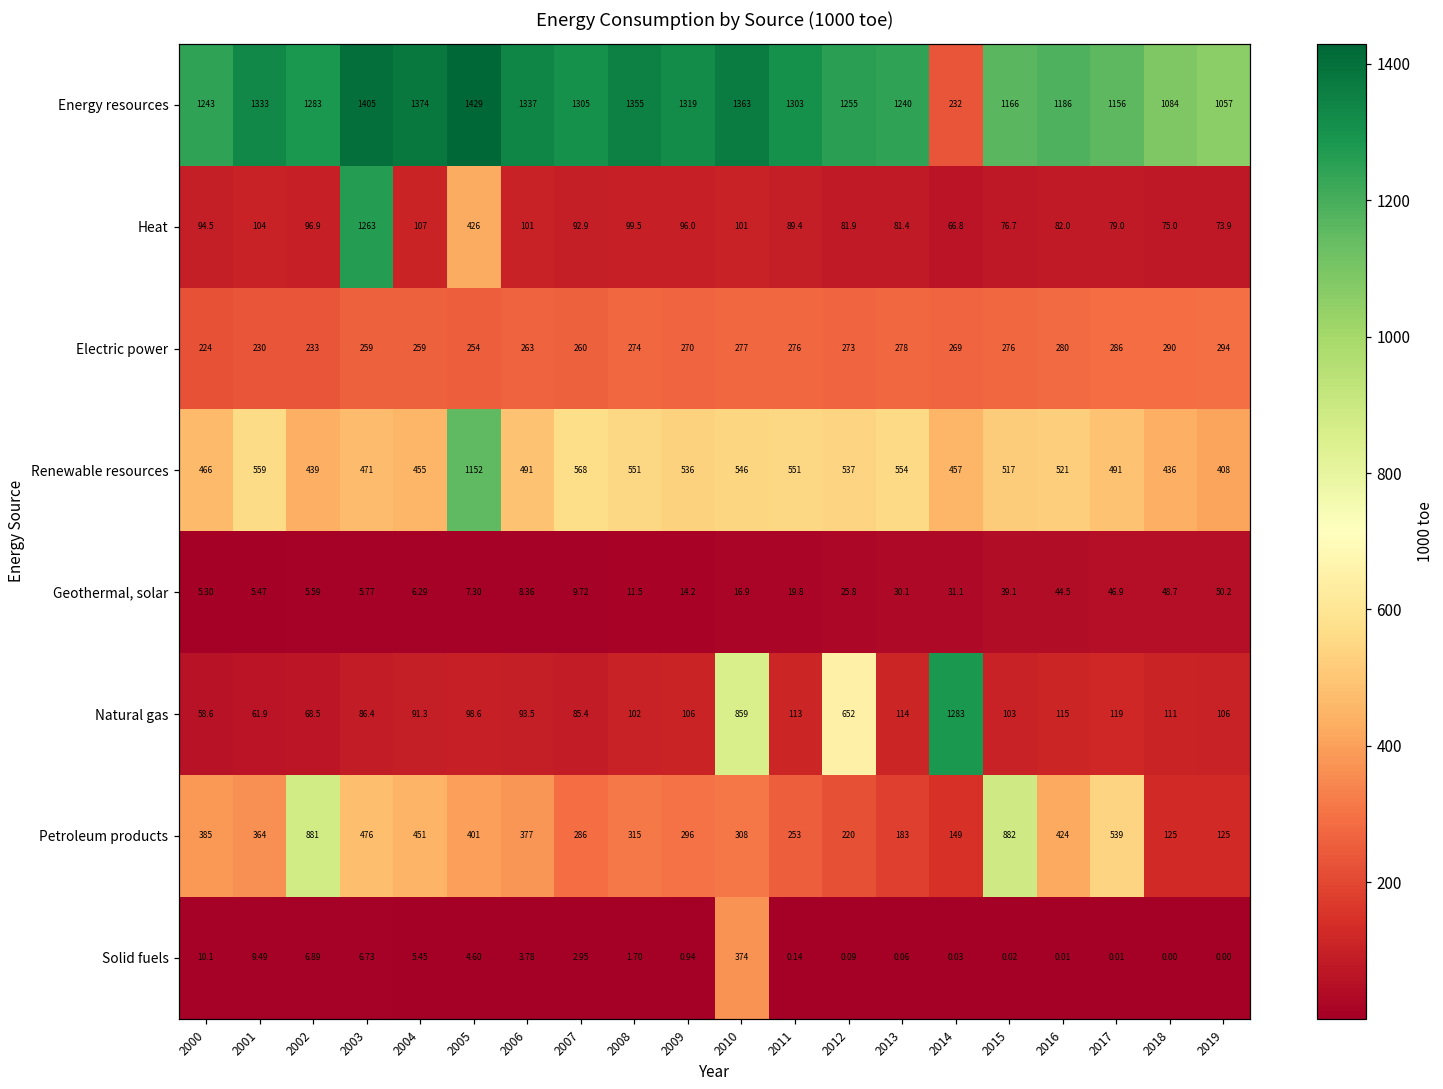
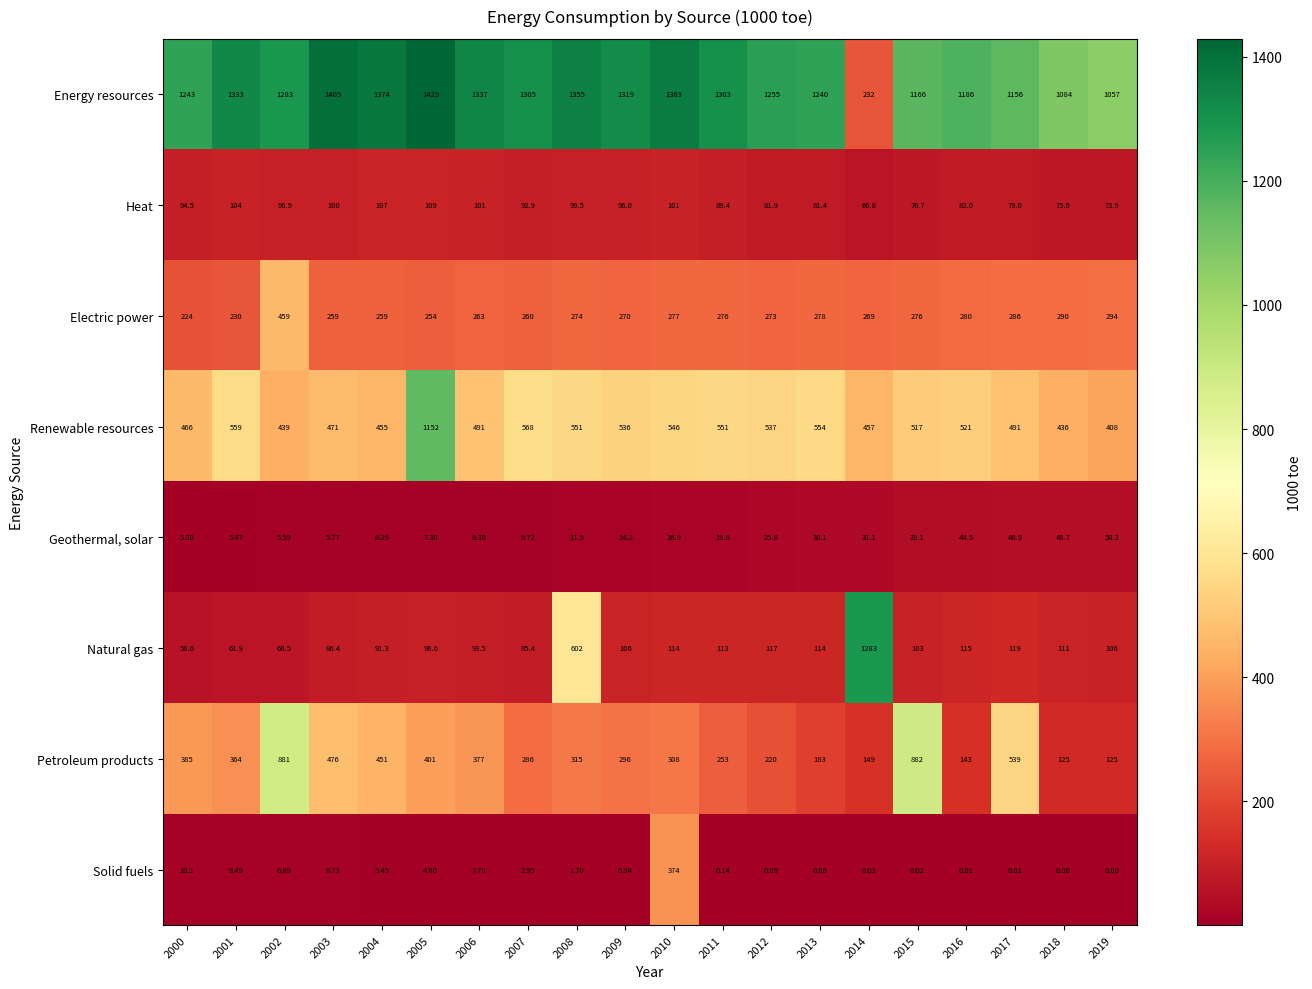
  {
    "Energy resources": {
      "2000": 1243,
      "2001": 1333,
      "2002": 1283,
      "2003": 1405,
      "2004": 1374,
      "2005": 1429,
      "2006": 1337,
      "2007": 1305,
      "2008": 1355,
      "2009": 1319,
      "2010": 1363,
      "2011": 1303,
      "2012": 1255,
      "2013": 1240,
      "2014": 232,
      "2015": 1166,
      "2016": 1186,
      "2017": 1156,
      "2018": 1084,
      "2019": 1057
    },
    "Heat": {
      "2000": 94.5,
      "2001": 104,
      "2002": 96.9,
-     "2003": 1263,
+     "2003": 100,
      "2004": 107,
-     "2005": 426,
+     "2005": 109,
      "2006": 101,
      "2007": 92.9,
      "2008": 99.5,
      "2009": 96.0,
      "2010": 101,
      "2011": 89.4,
      "2012": 81.9,
      "2013": 81.4,
      "2014": 66.8,
      "2015": 76.7,
      "2016": 82.0,
      "2017": 79.0,
      "2018": 75.0,
      "2019": 73.9
    },
    "Electric power": {
      "2000": 224,
      "2001": 230,
-     "2002": 233,
+     "2002": 459,
      "2003": 259,
      "2004": 259,
      "2005": 254,
      "2006": 263,
      "2007": 260,
      "2008": 274,
      "2009": 270,
      "2010": 277,
      "2011": 276,
      "2012": 273,
      "2013": 278,
      "2014": 269,
      "2015": 276,
      "2016": 280,
      "2017": 286,
      "2018": 290,
      "2019": 294
    },
    "Renewable resources": {
      "2000": 466,
      "2001": 559,
      "2002": 439,
      "2003": 471,
      "2004": 455,
      "2005": 1152,
      "2006": 491,
      "2007": 568,
      "2008": 551,
      "2009": 536,
      "2010": 546,
      "2011": 551,
      "2012": 537,
      "2013": 554,
      "2014": 457,
      "2015": 517,
      "2016": 521,
      "2017": 491,
      "2018": 436,
      "2019": 408
    },
    "Geothermal, solar": {
      "2000": 5.30,
      "2001": 5.47,
      "2002": 5.59,
      "2003": 5.77,
      "2004": 6.29,
      "2005": 7.30,
      "2006": 8.36,
      "2007": 9.72,
      "2008": 11.5,
      "2009": 14.2,
      "2010": 16.9,
      "2011": 19.8,
      "2012": 25.8,
      "2013": 30.1,
      "2014": 31.1,
      "2015": 39.1,
      "2016": 44.5,
      "2017": 46.9,
      "2018": 48.7,
      "2019": 50.2
    },
    "Natural gas": {
      "2000": 58.6,
      "2001": 61.9,
      "2002": 68.5,
      "2003": 86.4,
      "2004": 91.3,
      "2005": 98.6,
      "2006": 93.5,
      "2007": 85.4,
-     "2008": 102,
+     "2008": 602,
      "2009": 106,
-     "2010": 859,
+     "2010": 114,
      "2011": 113,
-     "2012": 652,
+     "2012": 117,
      "2013": 114,
      "2014": 1283,
      "2015": 103,
      "2016": 115,
      "2017": 119,
      "2018": 111,
      "2019": 106
    },
    "Petroleum products": {
      "2000": 385,
      "2001": 364,
      "2002": 881,
      "2003": 476,
      "2004": 451,
      "2005": 401,
      "2006": 377,
      "2007": 286,
      "2008": 315,
      "2009": 296,
      "2010": 308,
      "2011": 253,
      "2012": 220,
      "2013": 183,
      "2014": 149,
      "2015": 882,
-     "2016": 424,
+     "2016": 143,
      "2017": 539,
      "2018": 125,
      "2019": 125
    },
    "Solid fuels": {
      "2000": 10.1,
      "2001": 9.49,
      "2002": 6.89,
      "2003": 6.73,
      "2004": 5.45,
      "2005": 4.60,
      "2006": 3.78,
      "2007": 2.95,
      "2008": 1.70,
      "2009": 0.94,
      "2010": 374,
      "2011": 0.14,
      "2012": 0.09,
      "2013": 0.06,
      "2014": 0.03,
      "2015": 0.02,
      "2016": 0.01,
      "2017": 0.01,
      "2018": 0.00,
      "2019": 0.00
    }
  }
